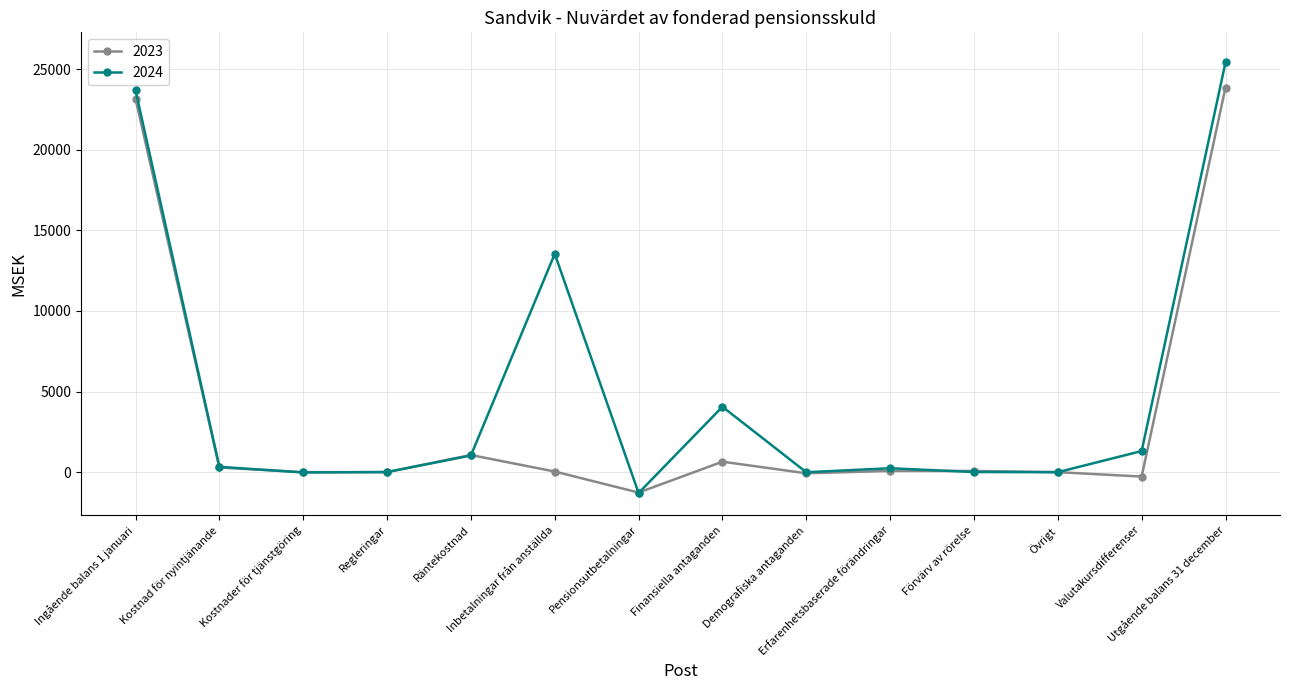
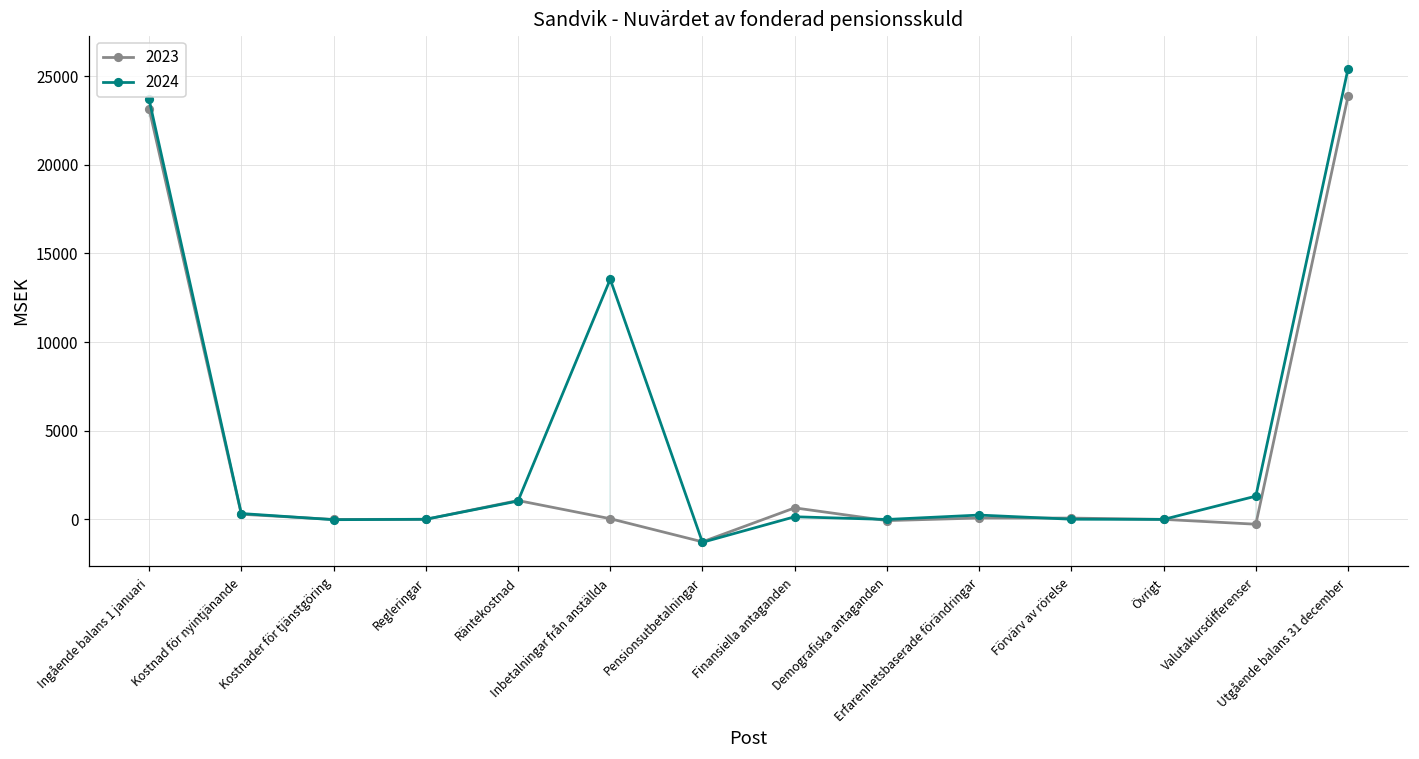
  {
    "2023": {
      "Ingående balans 1 januari": 23200,
      "Inbetalningar från anställda": 0,
      "Finansiella antaganden": 600,
      "Erfarenhetsbaserade förändringar": 100,
      "Valutakursdifferenser": -300,
      "Utgående balans 31 december": 23900
    },
    "2024": {
      "Ingående balans 1 januari": 23700,
      "Inbetalningar från anställda": 13500,
-     "Finansiella antaganden": 4100,
+     "Finansiella antaganden": 100,
      "Erfarenhetsbaserade förändringar": 200,
      "Valutakursdifferenser": 1300,
      "Utgående balans 31 december": 25400
    }
  }
